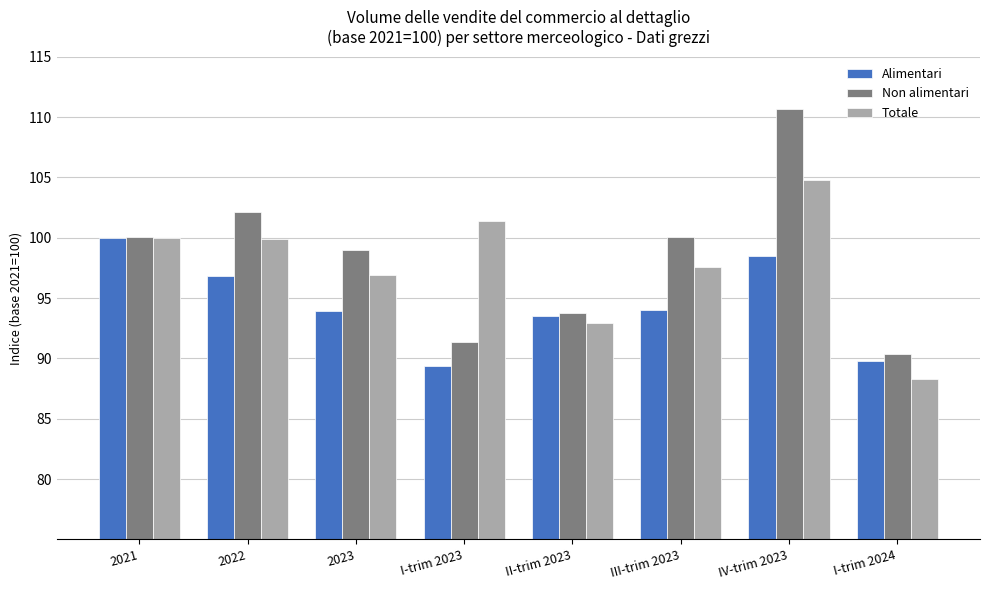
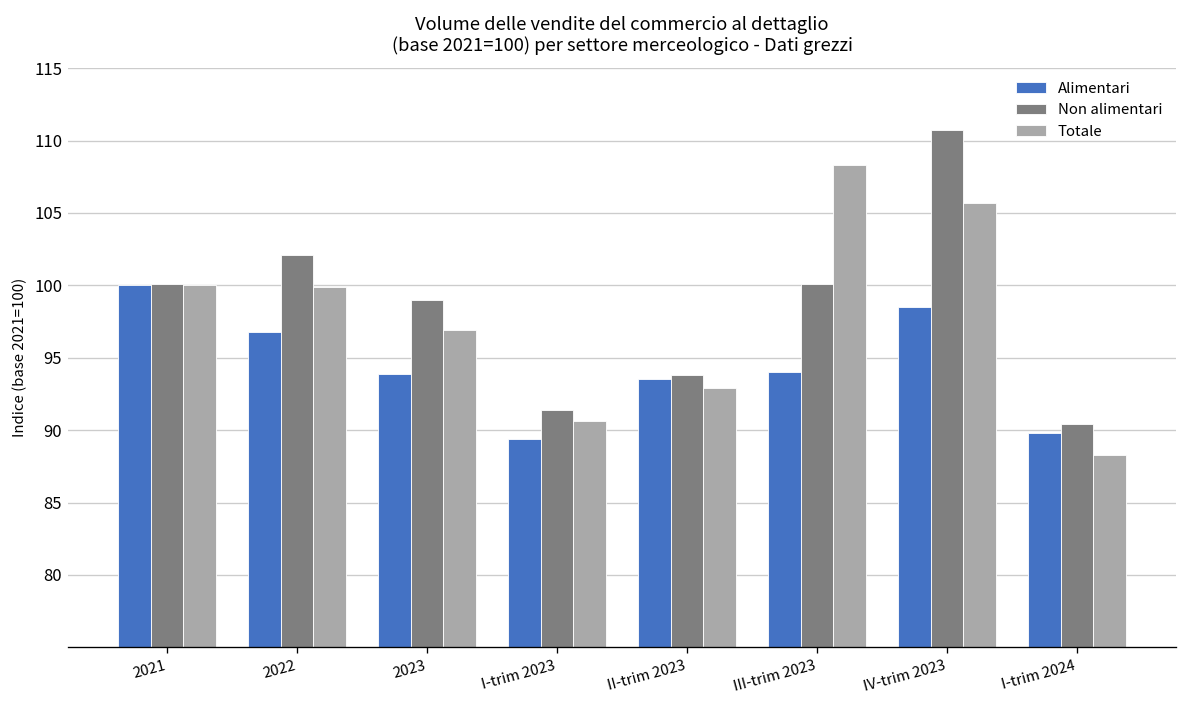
  {
    "Alimentari": {
      "2021": 100.0,
      "2022": 96.8,
      "2023": 93.9,
      "I-trim 2023": 89.4,
      "II-trim 2023": 93.5,
      "III-trim 2023": 94.0,
      "IV-trim 2023": 98.5,
      "I-trim 2024": 89.8
    },
    "Non alimentari": {
      "2021": 100.1,
      "2022": 102.1,
      "2023": 99.0,
      "I-trim 2023": 91.4,
      "II-trim 2023": 93.8,
      "III-trim 2023": 100.1,
      "IV-trim 2023": 110.7,
      "I-trim 2024": 90.4
    },
    "Totale": {
      "2021": 100.0,
      "2022": 99.9,
      "2023": 96.9,
-     "I-trim 2023": 101.4,
+     "I-trim 2023": 90.6,
      "II-trim 2023": 92.9,
-     "III-trim 2023": 97.6,
-     "IV-trim 2023": 104.8,
+     "III-trim 2023": 108.3,
+     "IV-trim 2023": 105.7,
      "I-trim 2024": 88.3
    }
  }
